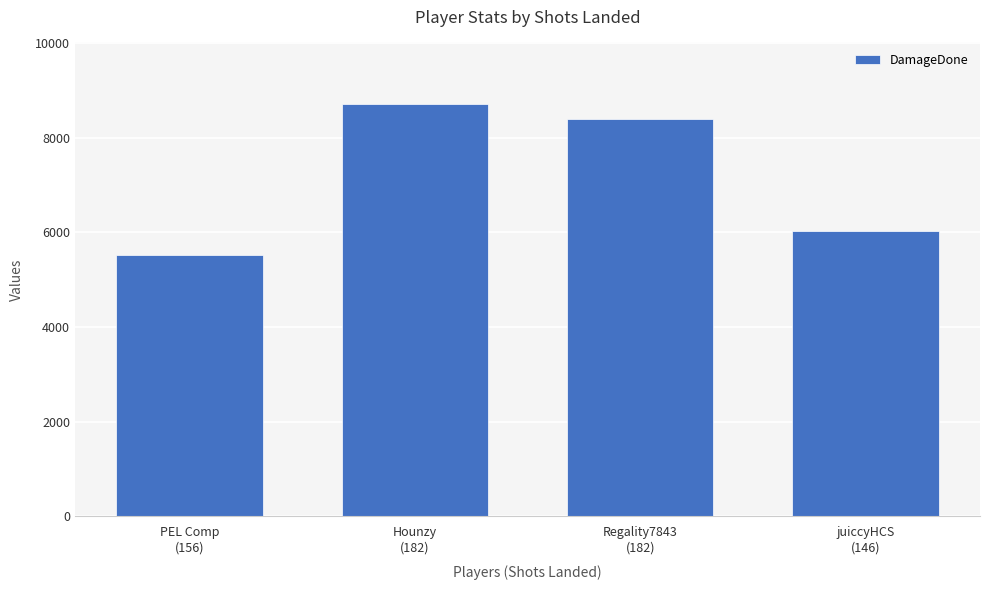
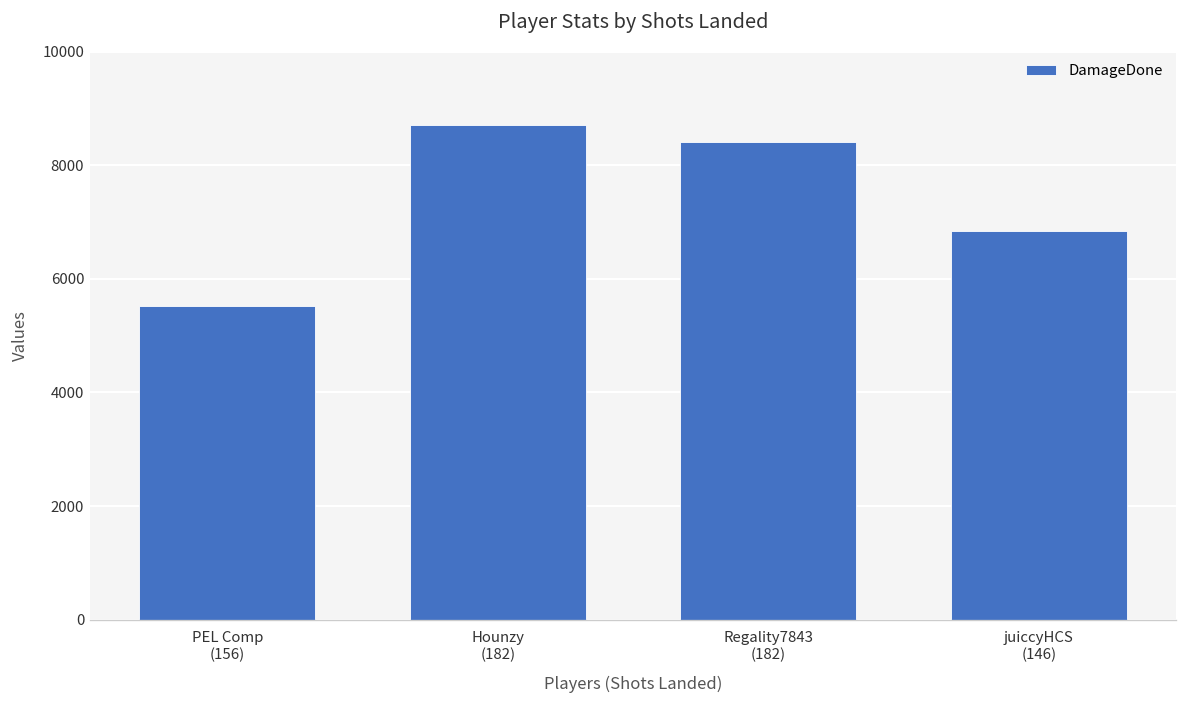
  {
    "PEL Comp (156)": 5500,
    "Hounzy (182)": 8700,
    "Regality7843 (182)": 8400,
-   "juiccyHCS (146)": 6000
+   "juiccyHCS (146)": 6800
  }
